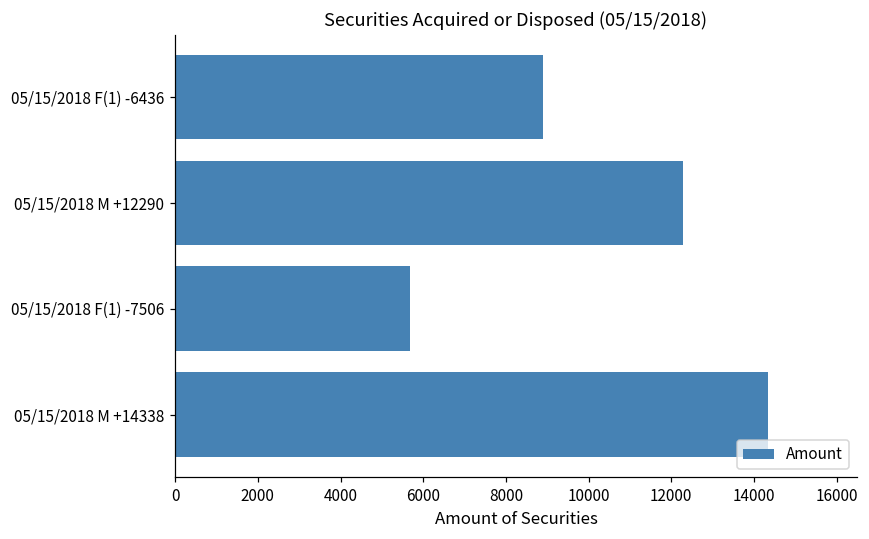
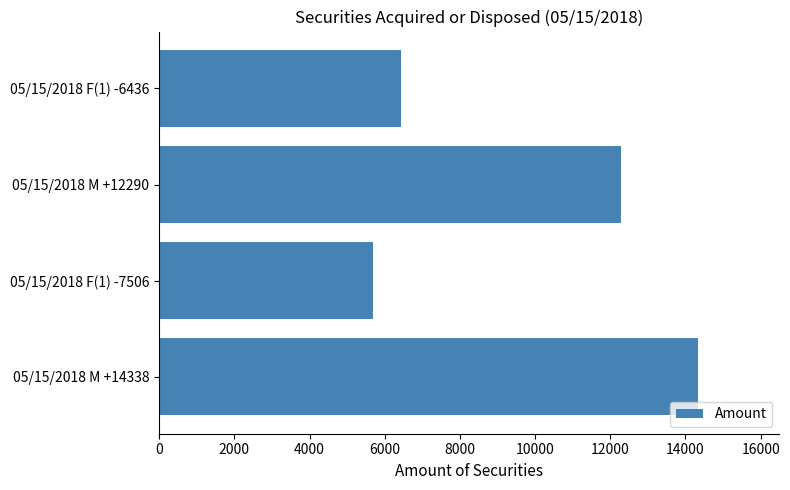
  {
-   "05/15/2018 F(1) -6436": 8900,
+   "05/15/2018 F(1) -6436": 6400,
    "05/15/2018 M +12290": 12300,
    "05/15/2018 F(1) -7506": 5700,
    "05/15/2018 M +14338": 14300
  }
